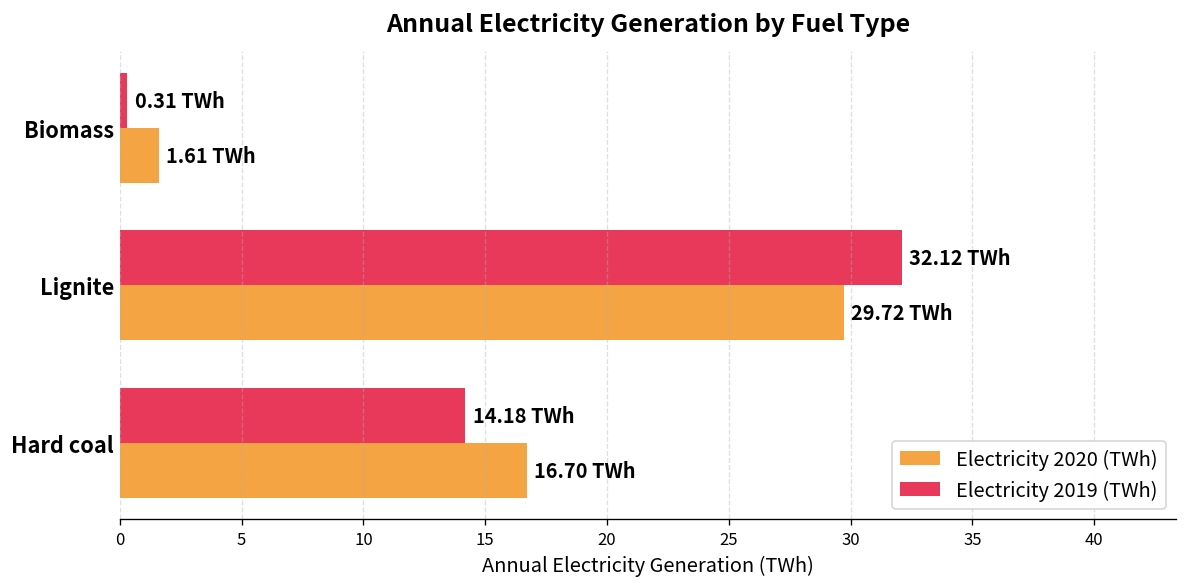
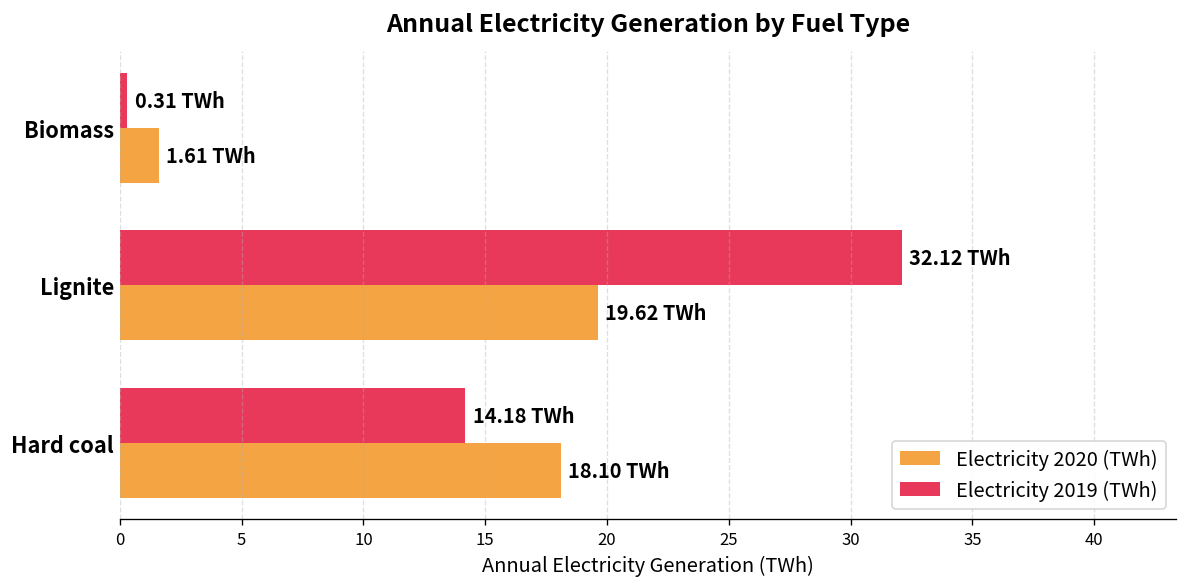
  {
    "Electricity 2020 (TWh)": {
      "Biomass": 1.61,
-     "Lignite": 29.72,
-     "Hard coal": 16.70
+     "Lignite": 19.62,
+     "Hard coal": 18.10
    },
    "Electricity 2019 (TWh)": {
      "Biomass": 0.31,
      "Lignite": 32.12,
      "Hard coal": 14.18
    }
  }
